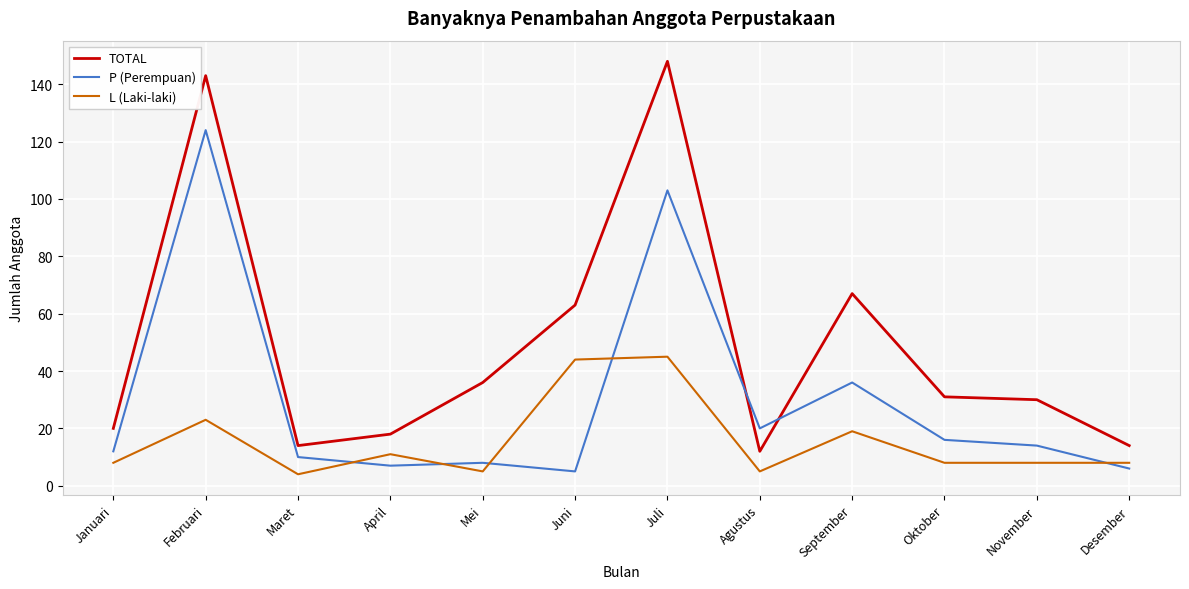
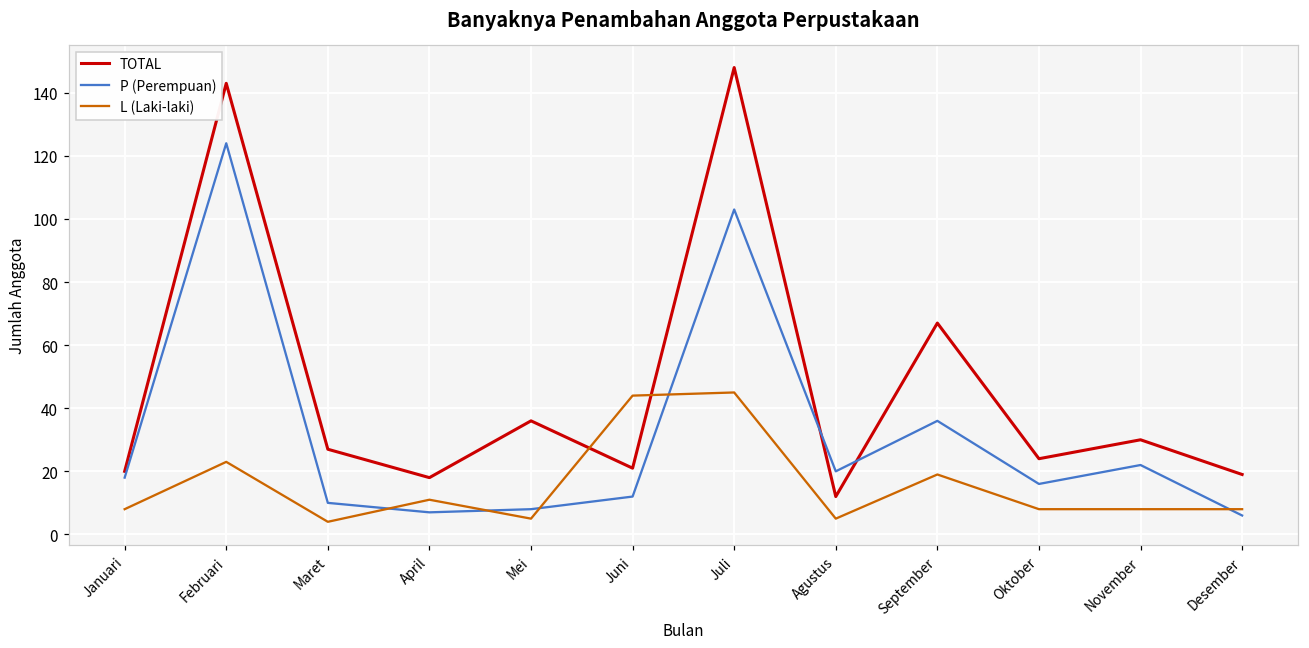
  {
    "TOTAL": {
      "Januari": 20,
      "Februari": 143,
-     "Maret": 14,
+     "Maret": 27,
      "April": 18,
      "Mei": 36,
-     "Juni": 63,
+     "Juni": 21,
      "Juli": 148,
      "Agustus": 12,
      "September": 67,
-     "Oktober": 31,
+     "Oktober": 24,
      "November": 30,
-     "Desember": 14
+     "Desember": 19
    },
    "P (Perempuan)": {
-     "Januari": 12,
+     "Januari": 18,
      "Februari": 124,
      "Maret": 10,
      "April": 7,
      "Mei": 8,
-     "Juni": 5,
+     "Juni": 12,
      "Juli": 103,
      "Agustus": 20,
      "September": 36,
      "Oktober": 16,
-     "November": 14,
+     "November": 22,
      "Desember": 6
    },
    "L (Laki-laki)": {
      "Januari": 8,
      "Februari": 23,
      "Maret": 4,
      "April": 11,
      "Mei": 5,
      "Juni": 44,
      "Juli": 45,
      "Agustus": 5,
      "September": 19,
      "Oktober": 8,
      "November": 8,
      "Desember": 8
    }
  }
